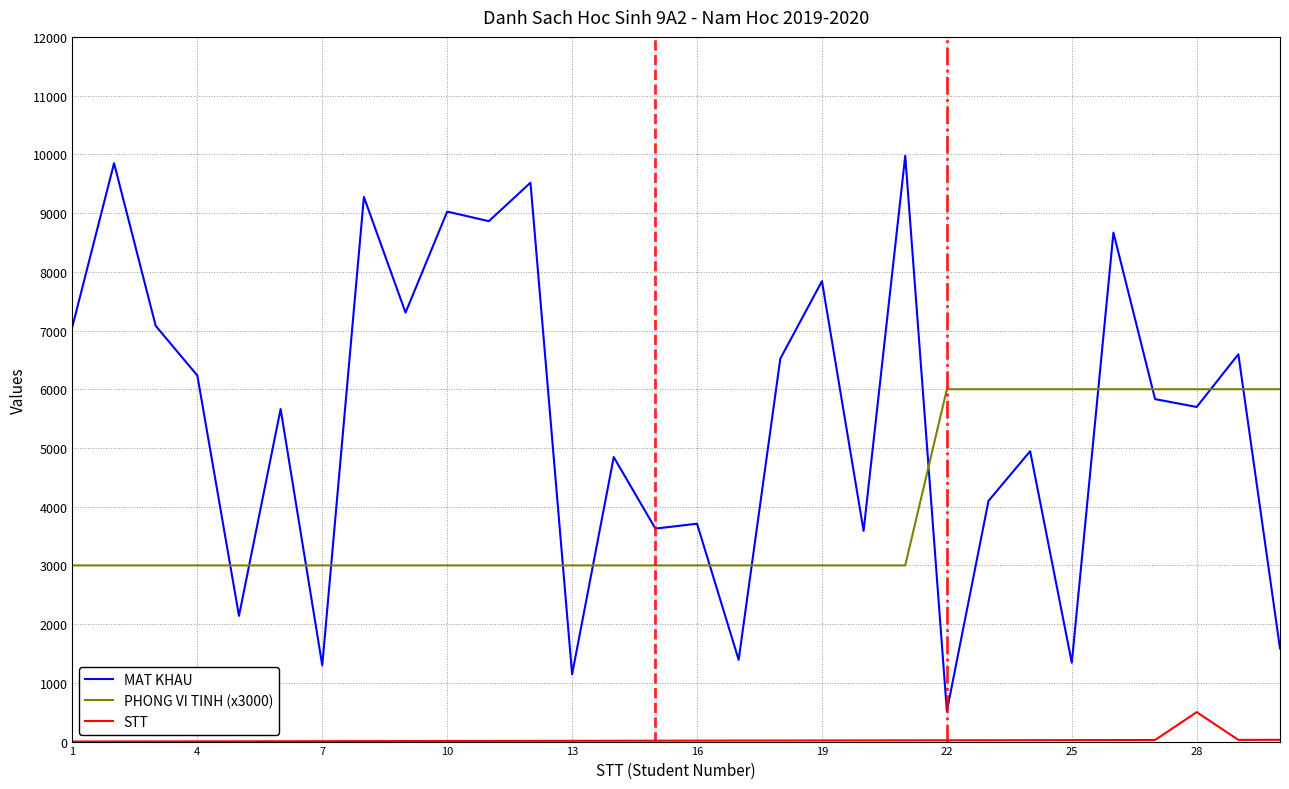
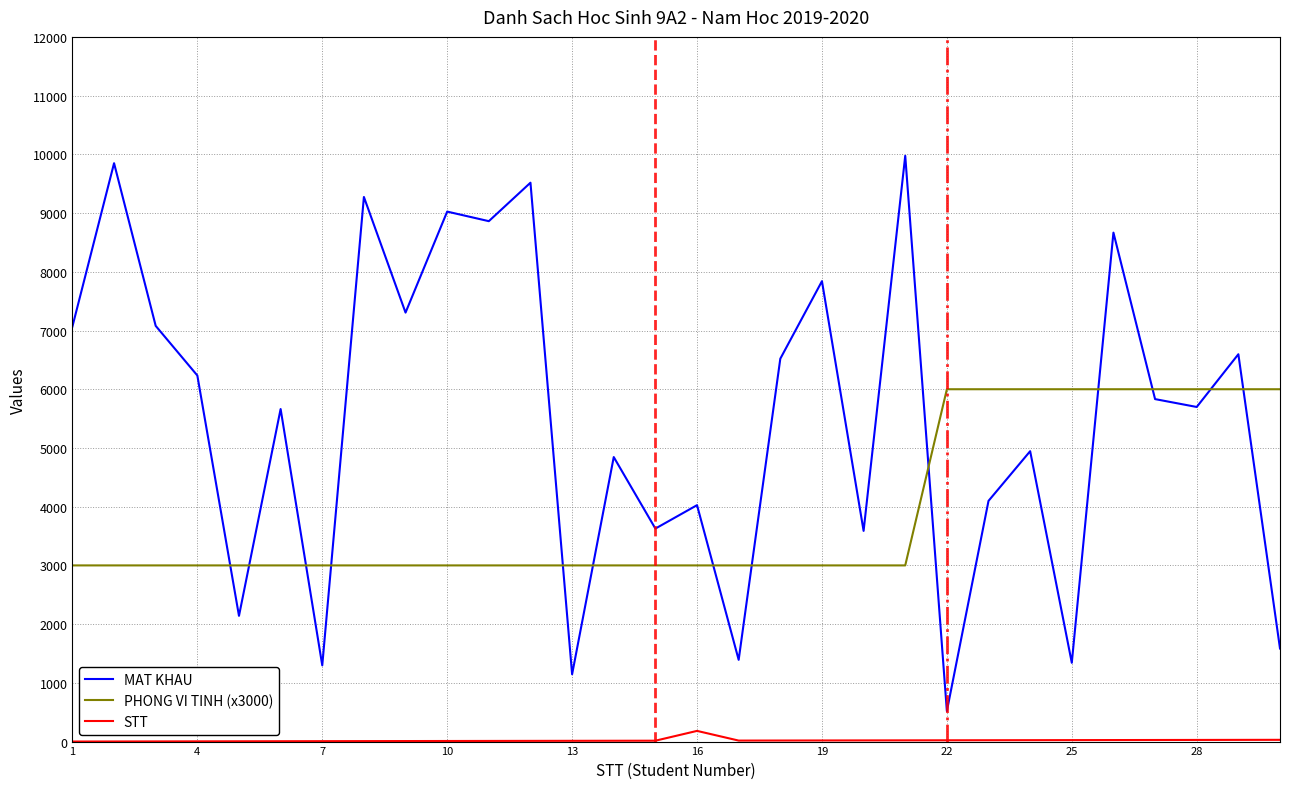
  {
    "MAT KHAU": {
      "1": 7100,
      "4": 6200,
      "7": 1300,
      "10": 9000,
      "13": 1100,
-     "16": 3700,
+     "16": 4000,
      "19": 7800,
      "22": 500,
      "25": 1300,
      "28": 5700
    },
    "PHONG VI TINH (x3000)": {
      "1": 3000,
      "4": 3000,
      "7": 3000,
      "10": 3000,
      "13": 3000,
      "16": 3000,
      "19": 3000,
      "22": 6000,
      "25": 6000,
      "28": 6000
    },
    "STT": {
      "1": 0,
      "4": 0,
      "7": 0,
      "10": 0,
      "13": 0,
-     "16": 0,
+     "16": 200,
      "19": 0,
      "22": 0,
      "25": 0,
-     "28": 500
+     "28": 0
    }
  }
